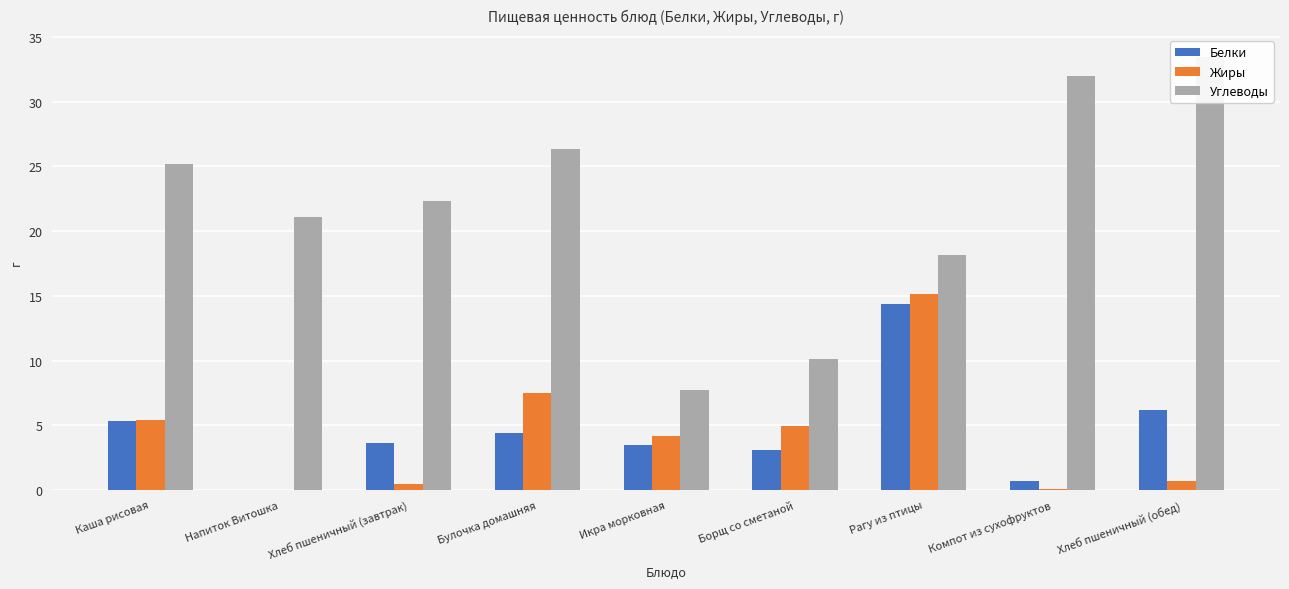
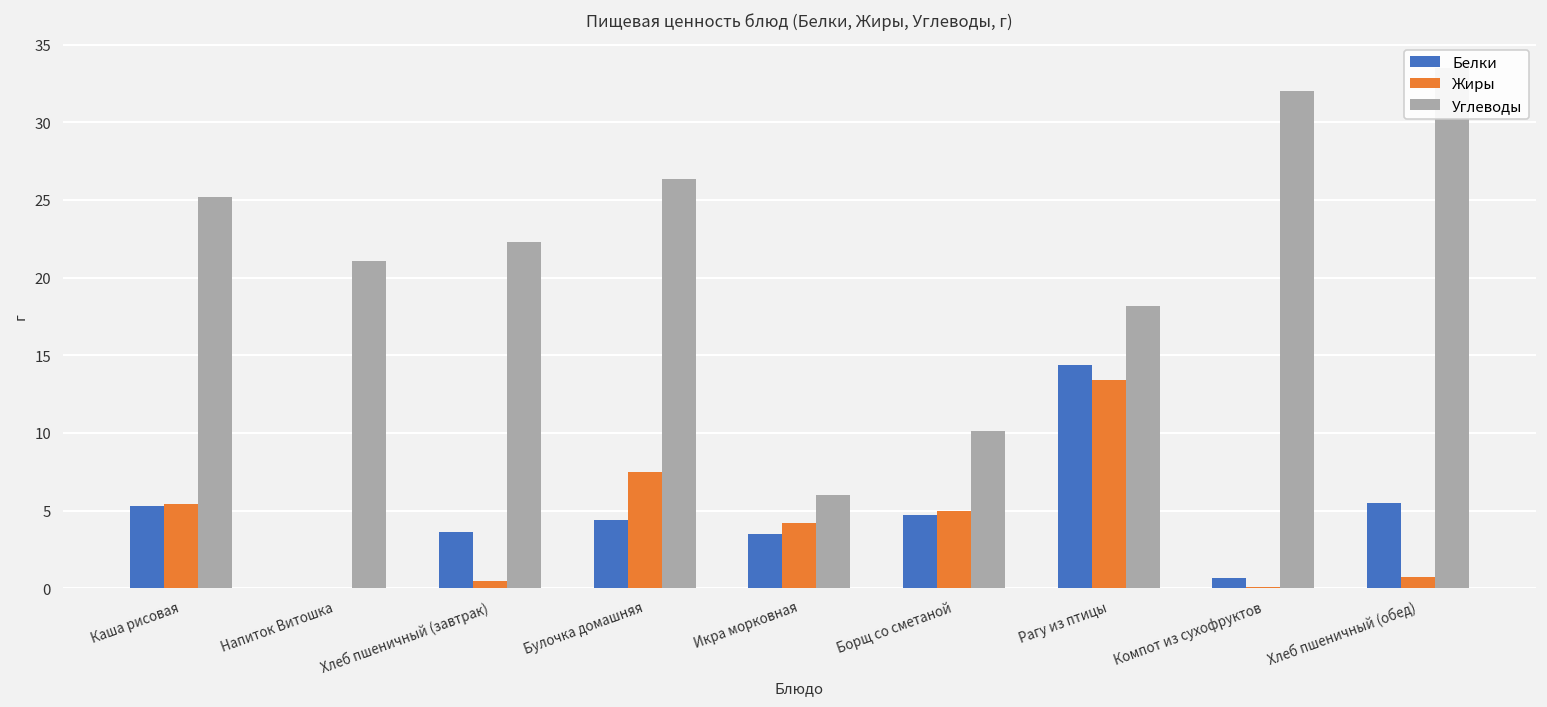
  {
    "Белки": {
      "Каша рисовая": 5.3,
      "Напиток Витошка": 0.0,
      "Хлеб пшеничный (завтрак)": 3.6,
      "Булочка домашняя": 4.4,
      "Икра морковная": 3.5,
-     "Борщ со сметаной": 3.1,
+     "Борщ со сметаной": 4.7,
      "Рагу из птицы": 14.4,
      "Компот из сухофруктов": 0.7,
-     "Хлеб пшеничный (обед)": 6.2
+     "Хлеб пшеничный (обед)": 5.5
    },
    "Жиры": {
      "Каша рисовая": 5.4,
      "Напиток Витошка": 0.0,
      "Хлеб пшеничный (завтрак)": 0.5,
      "Булочка домашняя": 7.5,
      "Икра морковная": 4.2,
      "Борщ со сметаной": 5.0,
-     "Рагу из птицы": 15.2,
+     "Рагу из птицы": 13.4,
      "Хлеб пшеничный (обед)": 0.7
    },
    "Углеводы": {
      "Каша рисовая": 25.2,
      "Напиток Витошка": 21.1,
      "Хлеб пшеничный (завтрак)": 22.3,
      "Булочка домашняя": 26.4,
-     "Икра морковная": 7.7,
+     "Икра морковная": 6.0,
      "Борщ со сметаной": 10.1,
      "Рагу из птицы": 18.2,
      "Компот из сухофруктов": 32.0
    }
  }
